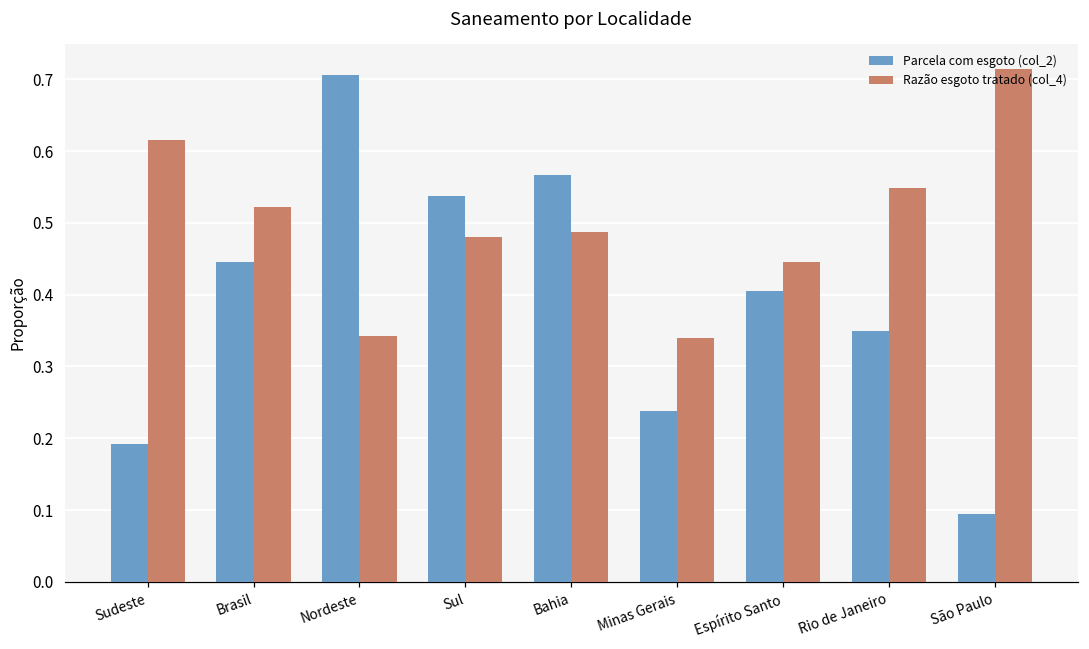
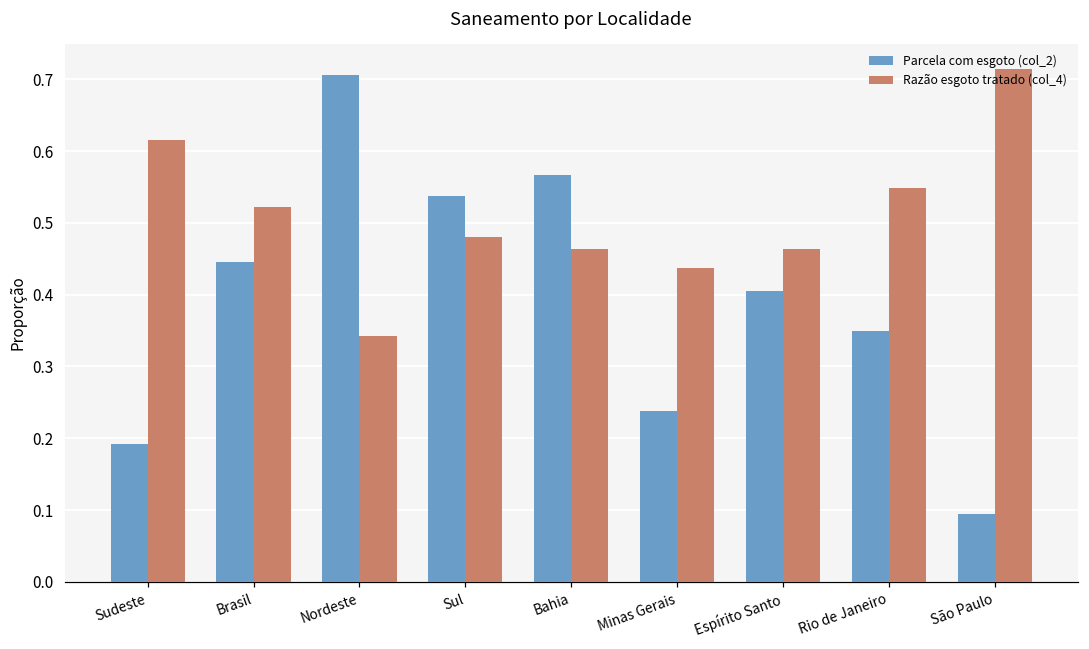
  {
    "Parcela com esgoto (col_2)": {
      "Sudeste": 0.19,
      "Brasil": 0.45,
      "Nordeste": 0.71,
      "Sul": 0.54,
      "Bahia": 0.57,
      "Minas Gerais": 0.24,
      "Espírito Santo": 0.41,
      "Rio de Janeiro": 0.35,
      "São Paulo": 0.10
    },
    "Razão esgoto tratado (col_4)": {
      "Sudeste": 0.62,
      "Brasil": 0.52,
      "Nordeste": 0.34,
      "Sul": 0.48,
-     "Bahia": 0.49,
-     "Minas Gerais": 0.34,
-     "Espírito Santo": 0.45,
+     "Bahia": 0.46,
+     "Minas Gerais": 0.44,
+     "Espírito Santo": 0.46,
      "Rio de Janeiro": 0.55,
      "São Paulo": 0.71
    }
  }
